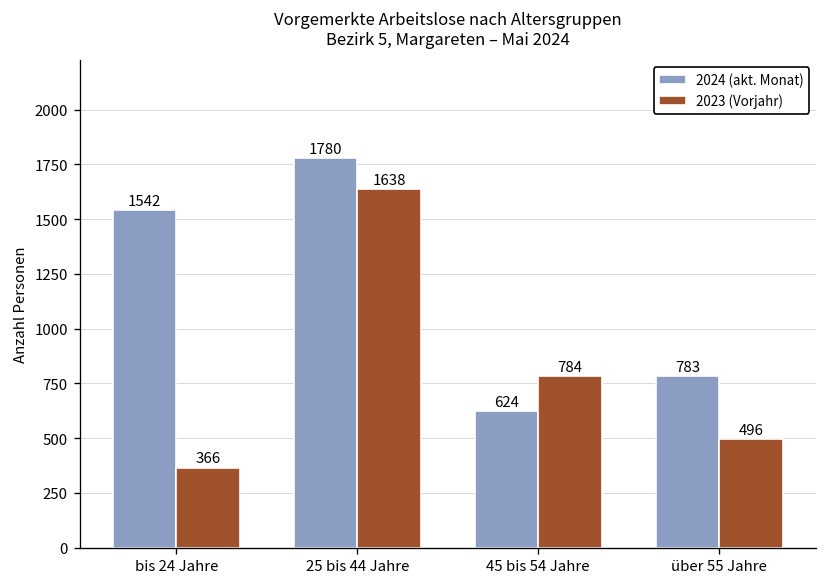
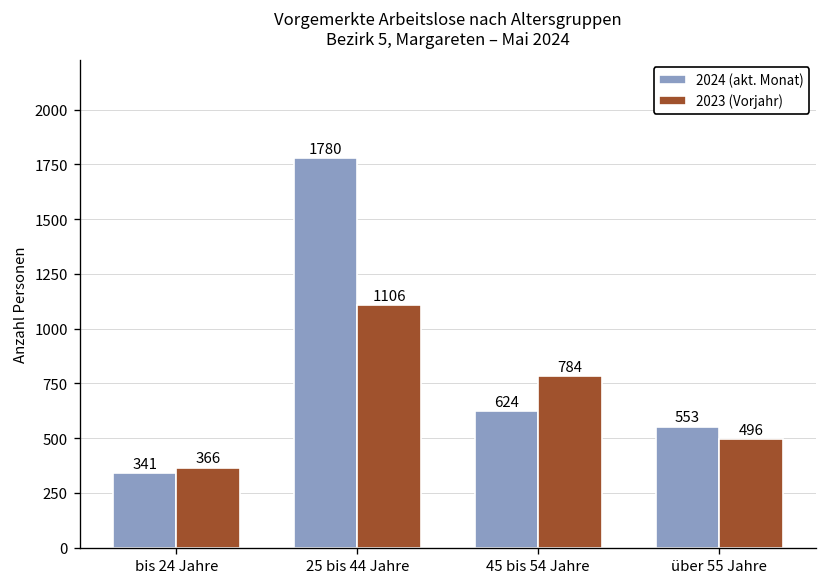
  {
    "2024 (akt. Monat)": {
-     "bis 24 Jahre": 1542,
+     "bis 24 Jahre": 341,
      "25 bis 44 Jahre": 1780,
      "45 bis 54 Jahre": 624,
-     "über 55 Jahre": 783
+     "über 55 Jahre": 553
    },
    "2023 (Vorjahr)": {
      "bis 24 Jahre": 366,
-     "25 bis 44 Jahre": 1638,
+     "25 bis 44 Jahre": 1106,
      "45 bis 54 Jahre": 784,
      "über 55 Jahre": 496
    }
  }
